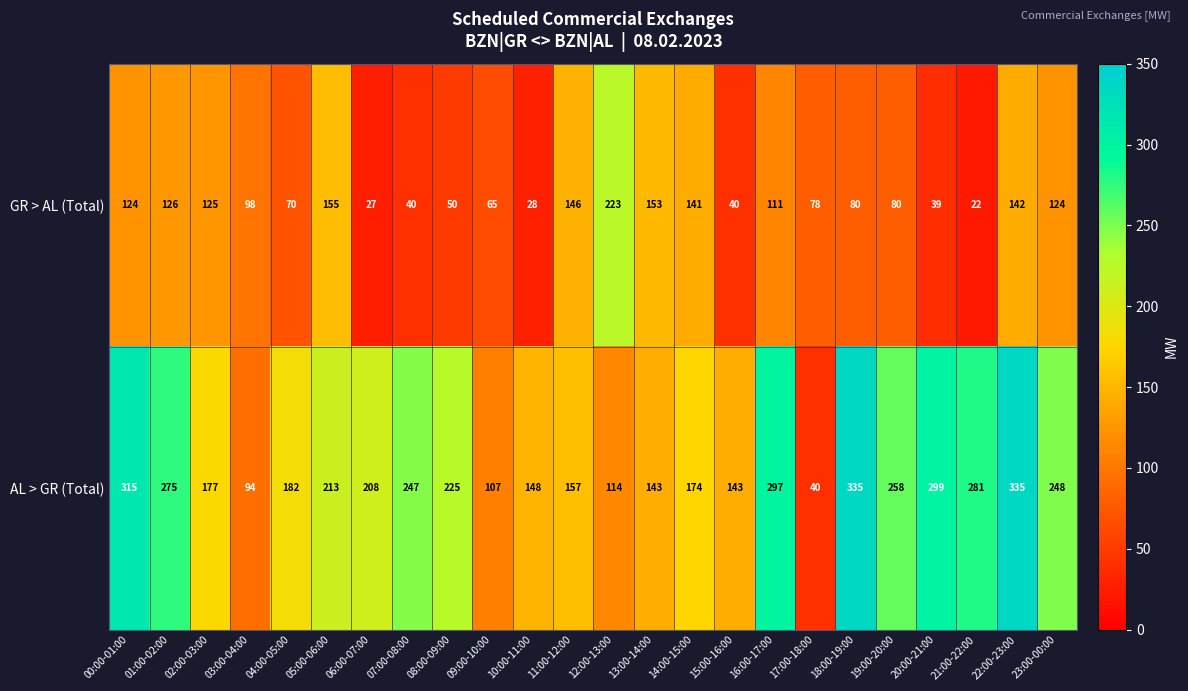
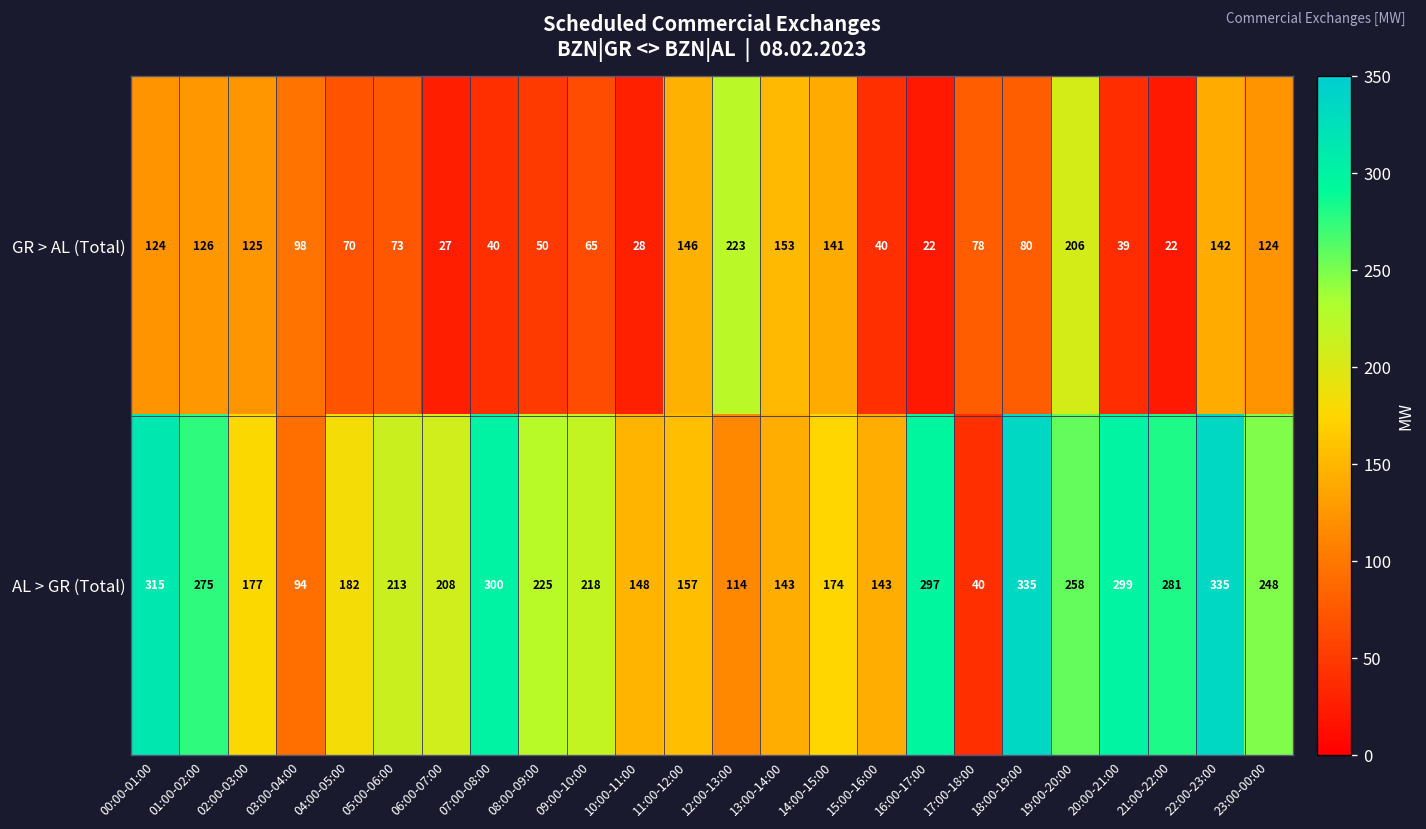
  {
    "GR > AL (Total)": {
      "00:00-01:00": 124,
      "01:00-02:00": 126,
      "02:00-03:00": 125,
      "03:00-04:00": 98,
      "04:00-05:00": 70,
-     "05:00-06:00": 155,
+     "05:00-06:00": 73,
      "06:00-07:00": 27,
      "07:00-08:00": 40,
      "08:00-09:00": 50,
      "09:00-10:00": 65,
      "10:00-11:00": 28,
      "11:00-12:00": 146,
      "12:00-13:00": 223,
      "13:00-14:00": 153,
      "14:00-15:00": 141,
      "15:00-16:00": 40,
-     "16:00-17:00": 111,
+     "16:00-17:00": 22,
      "17:00-18:00": 78,
      "18:00-19:00": 80,
-     "19:00-20:00": 80,
+     "19:00-20:00": 206,
      "20:00-21:00": 39,
      "21:00-22:00": 22,
      "22:00-23:00": 142,
      "23:00-00:00": 124
    },
    "AL > GR (Total)": {
      "00:00-01:00": 315,
      "01:00-02:00": 275,
      "02:00-03:00": 177,
      "03:00-04:00": 94,
      "04:00-05:00": 182,
      "05:00-06:00": 213,
      "06:00-07:00": 208,
-     "07:00-08:00": 247,
+     "07:00-08:00": 300,
      "08:00-09:00": 225,
-     "09:00-10:00": 107,
+     "09:00-10:00": 218,
      "10:00-11:00": 148,
      "11:00-12:00": 157,
      "12:00-13:00": 114,
      "13:00-14:00": 143,
      "14:00-15:00": 174,
      "15:00-16:00": 143,
      "16:00-17:00": 297,
      "17:00-18:00": 40,
      "18:00-19:00": 335,
      "19:00-20:00": 258,
      "20:00-21:00": 299,
      "21:00-22:00": 281,
      "22:00-23:00": 335,
      "23:00-00:00": 248
    }
  }
